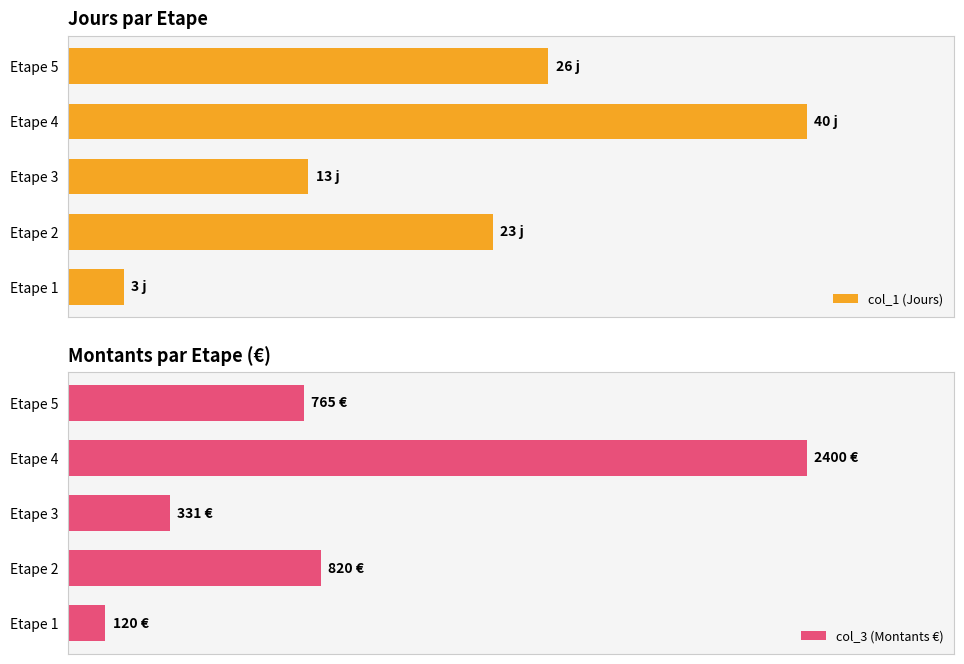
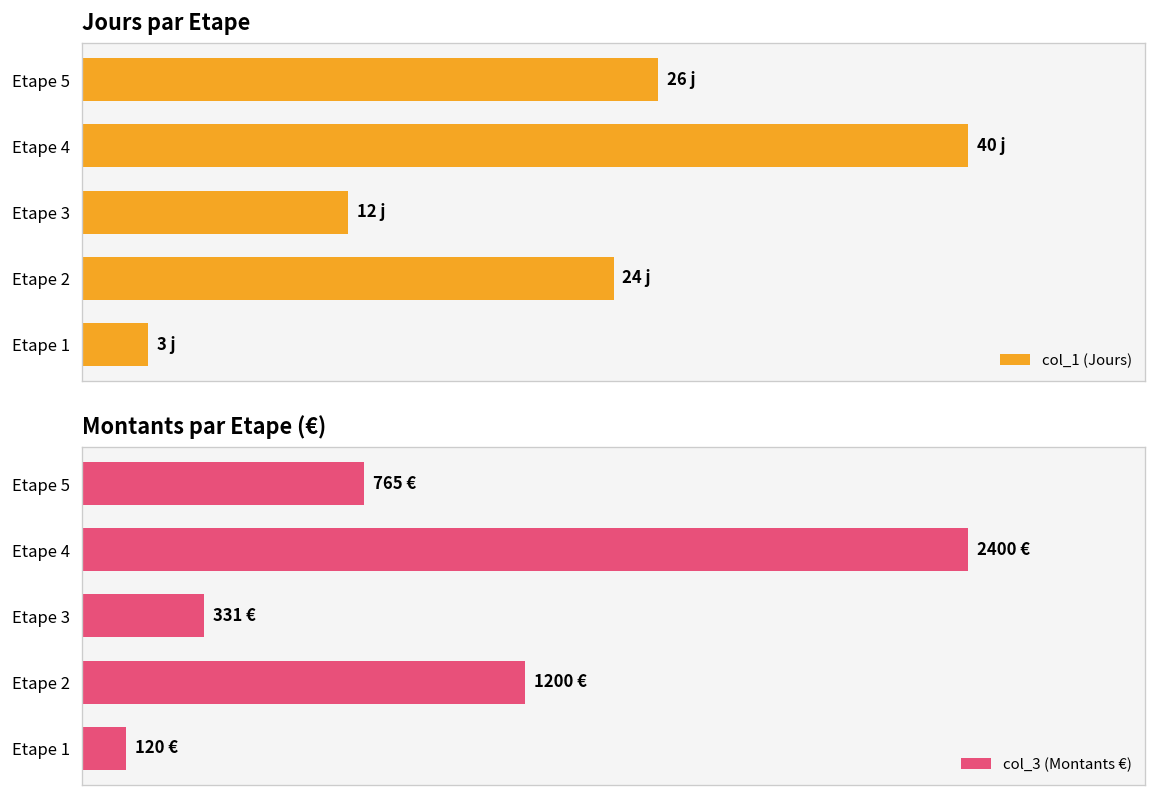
  {
    "Jours par Etape": {
-     "Etape 3": 13,
-     "Etape 2": 23
+     "Etape 3": 12,
+     "Etape 2": 24
    },
    "Montants par Etape (€)": {
-     "Etape 2": 820
+     "Etape 2": 1200
    }
  }
